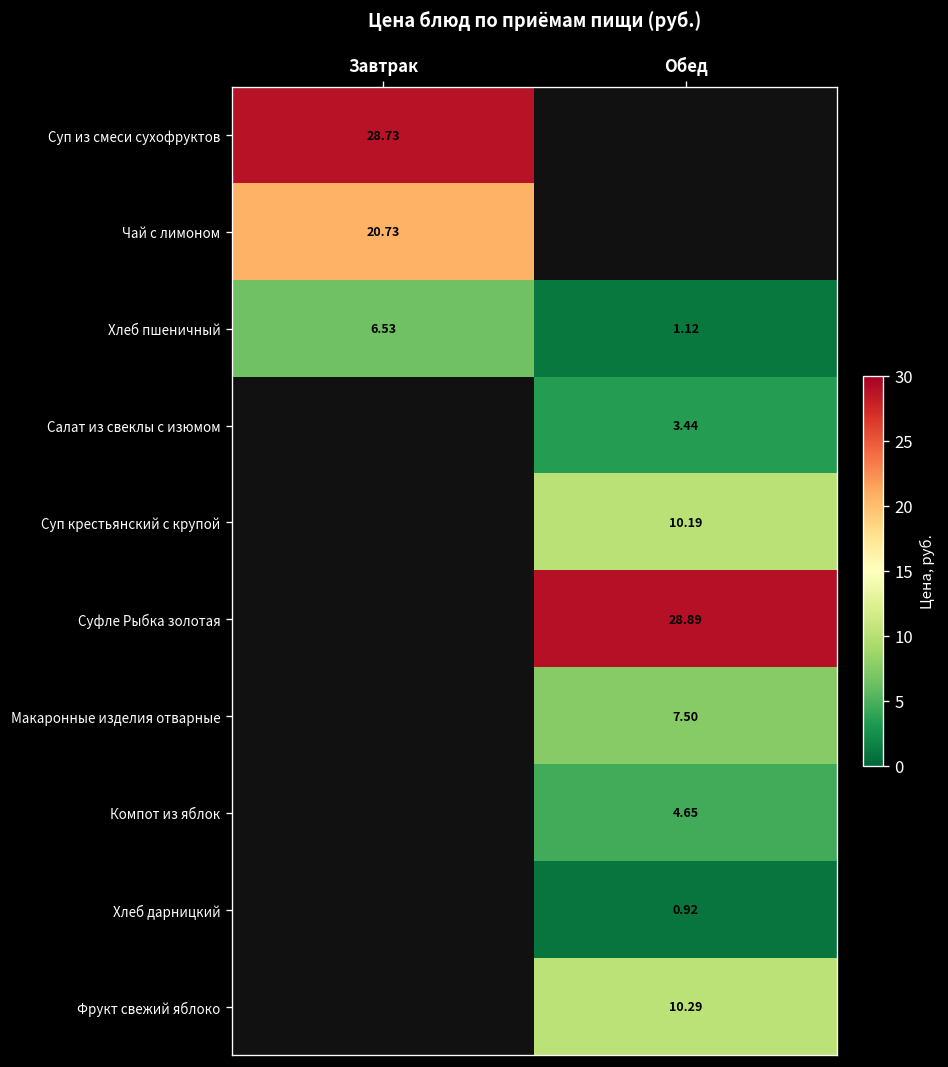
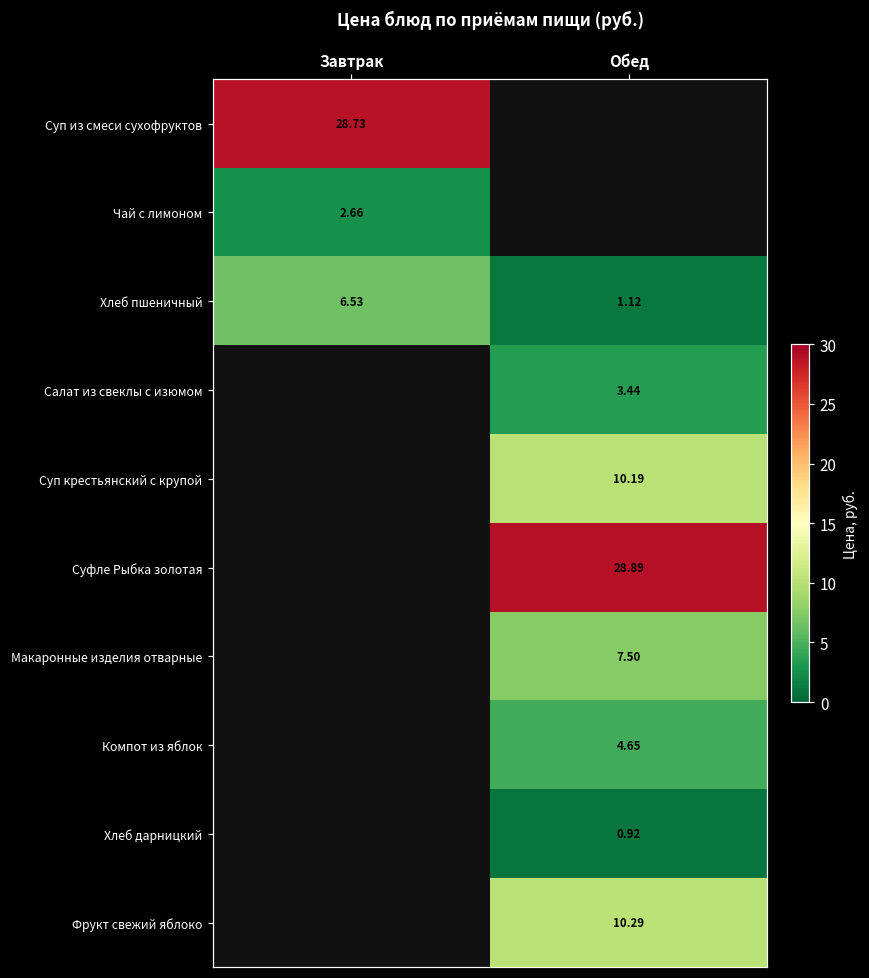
  {
    "Суп из смеси сухофруктов": {
      "Завтрак": 28.73
    },
    "Чай с лимоном": {
-     "Завтрак": 20.73
+     "Завтрак": 2.66
    },
    "Хлеб пшеничный": {
      "Завтрак": 6.53,
      "Обед": 1.12
    },
    "Салат из свеклы с изюмом": {
      "Обед": 3.44
    },
    "Суп крестьянский с крупой": {
      "Обед": 10.19
    },
    "Суфле Рыбка золотая": {
      "Обед": 28.89
    },
    "Макаронные изделия отварные": {
      "Обед": 7.50
    },
    "Компот из яблок": {
      "Обед": 4.65
    },
    "Хлеб дарницкий": {
      "Обед": 0.92
    },
    "Фрукт свежий яблоко": {
      "Обед": 10.29
    }
  }
